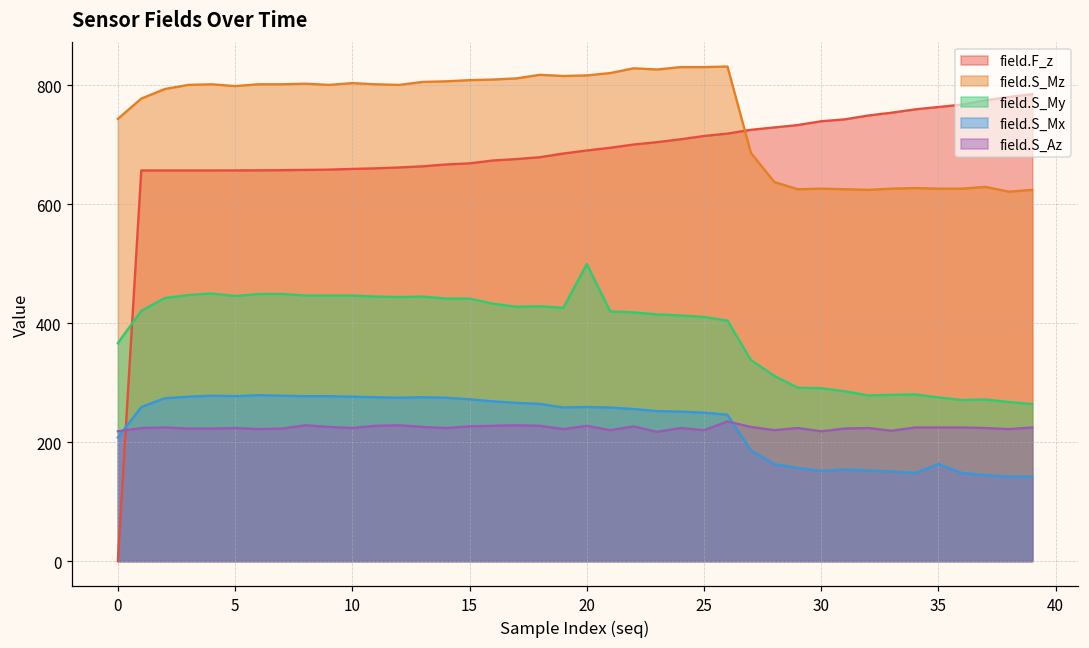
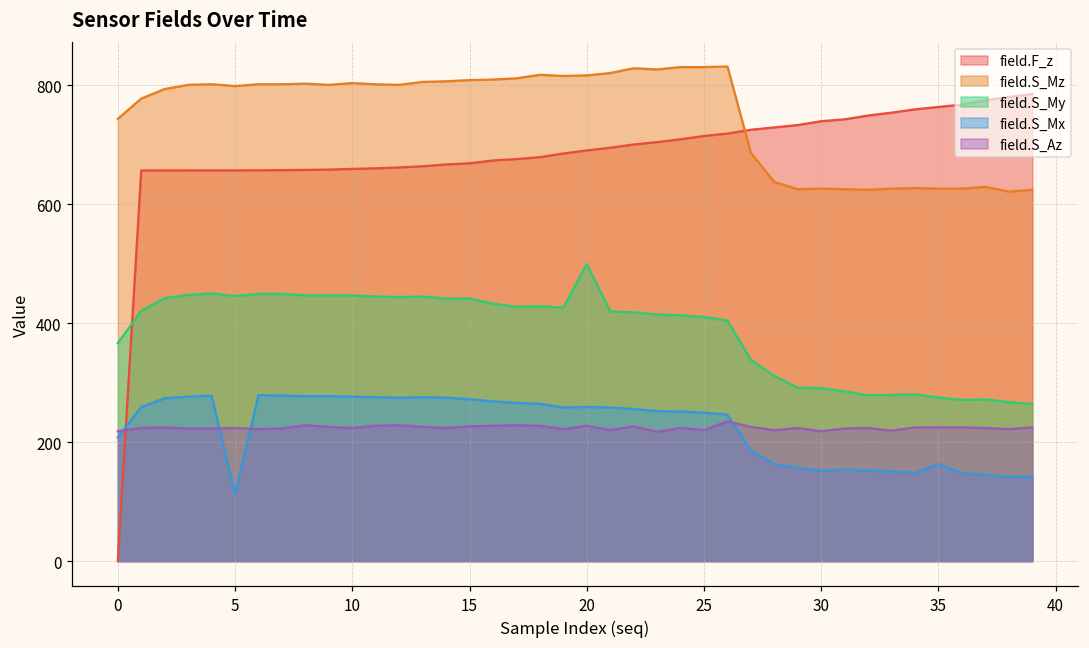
  {
    "field.S_My": {
      "0": 370,
      "5": 450,
      "10": 450,
      "15": 440,
      "20": 500,
      "25": 410,
      "30": 290,
      "35": 280
    },
    "field.S_Mx": {
      "0": 210,
-     "5": 280,
+     "5": 110,
      "10": 280,
      "15": 270,
      "20": 260,
      "25": 250,
      "30": 150,
      "35": 160
    },
    "field.S_Az": {
      "0": 220,
      "5": 220,
      "10": 220,
      "15": 230,
      "20": 230,
      "25": 220,
      "30": 220,
      "35": 220
    }
  }
